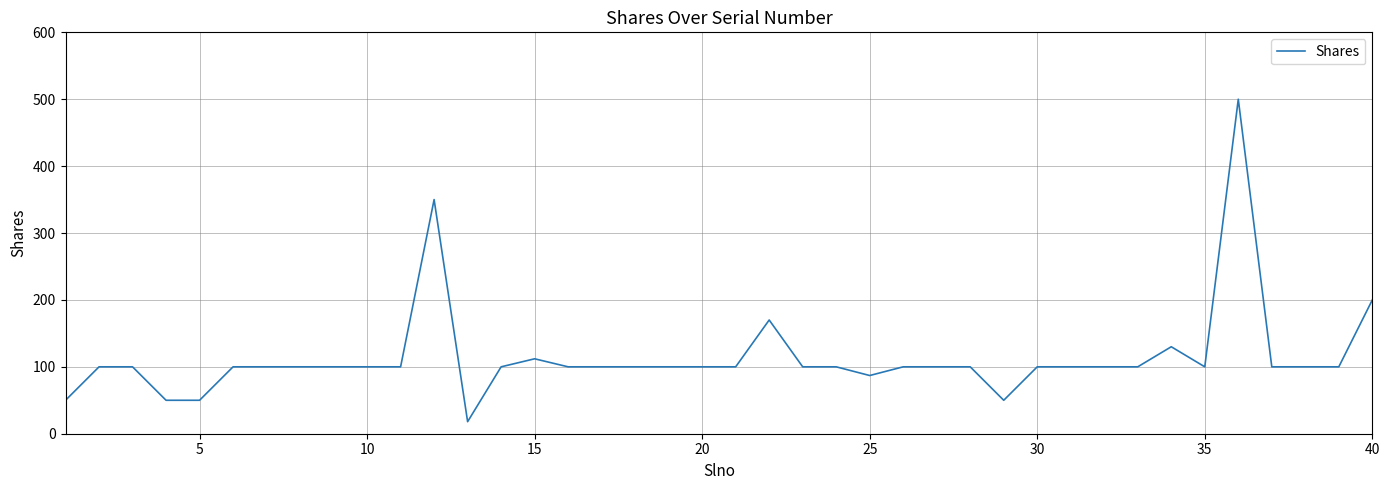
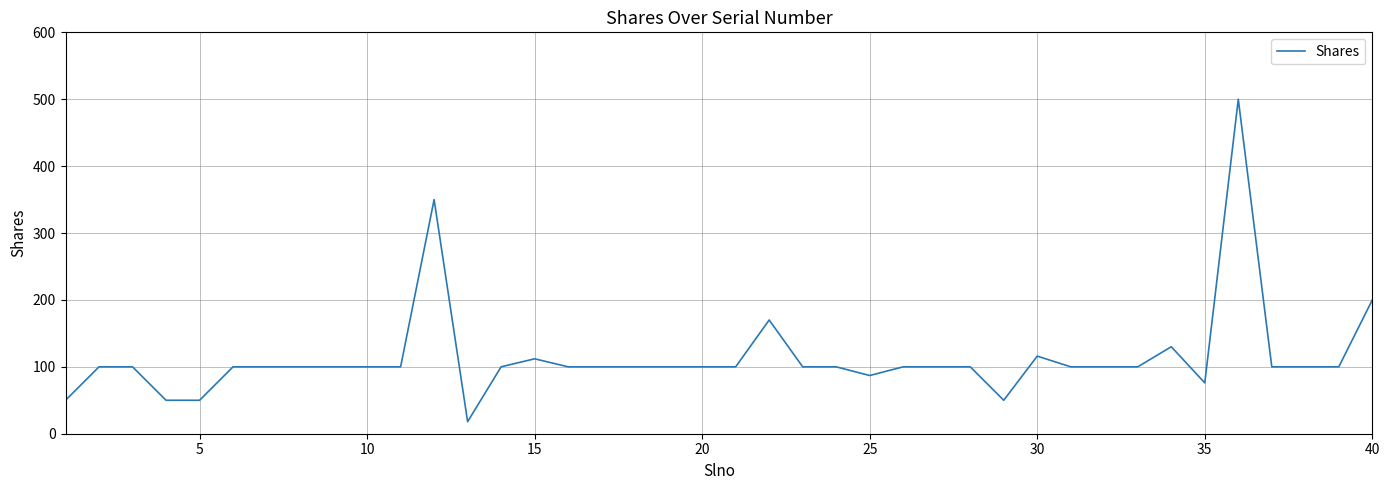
  {
    "5": 50,
    "10": 100,
    "15": 110,
    "20": 100,
    "25": 90,
-   "30": 100,
-   "35": 100,
+   "30": 120,
+   "35": 80,
    "40": 200
  }
